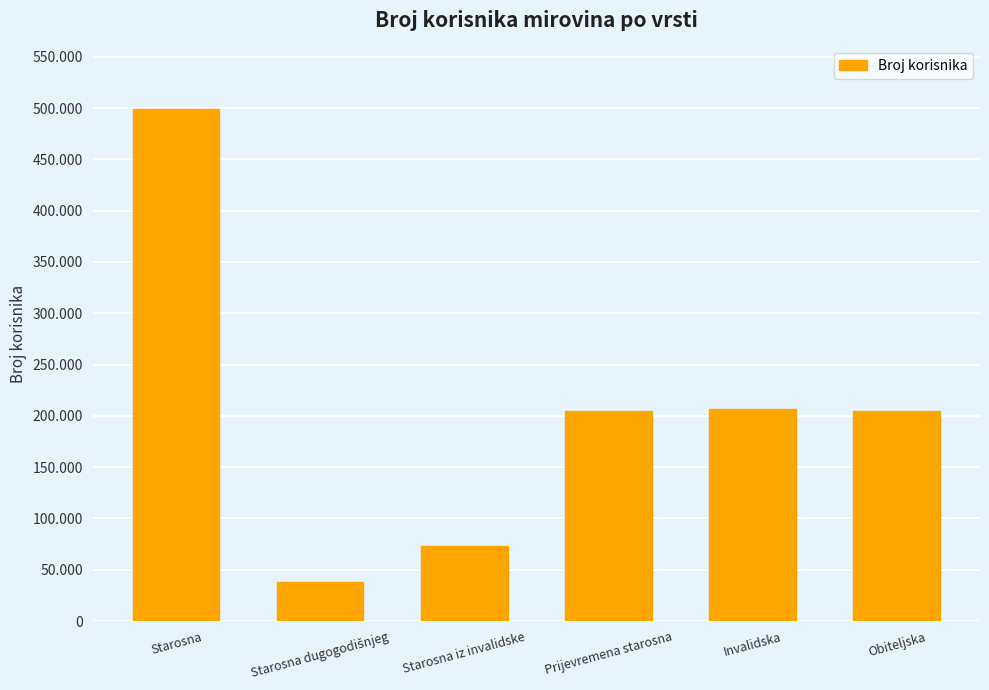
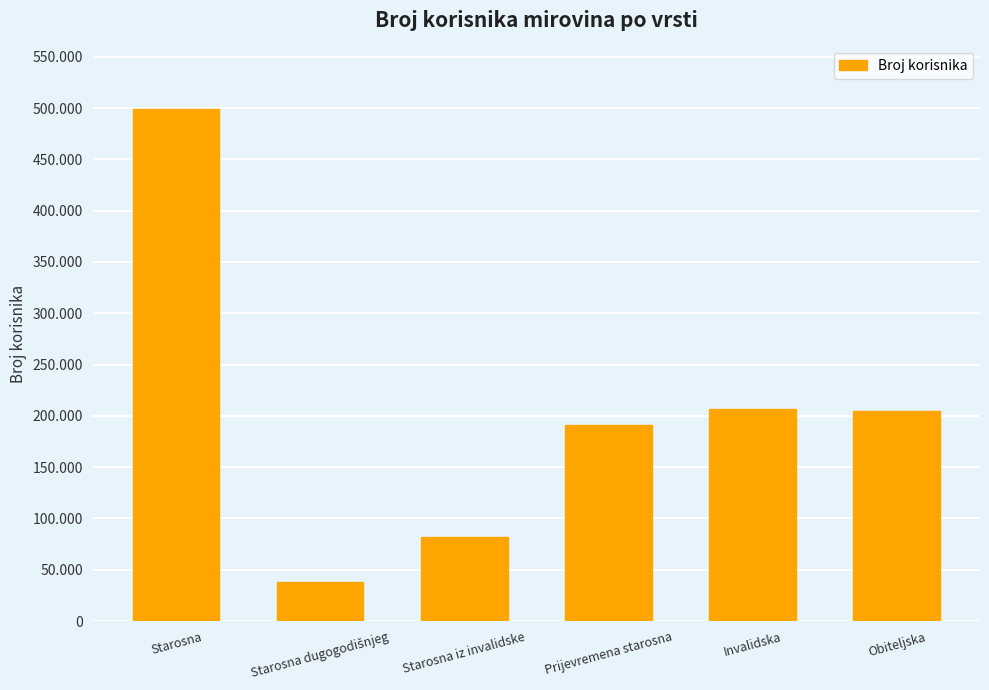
  {
    "Starosna": 499,
    "Starosna dugogodišnjeg": 38,
-   "Starosna iz invalidske": 73,
-   "Prijevremena starosna": 205,
+   "Starosna iz invalidske": 82,
+   "Prijevremena starosna": 191,
    "Invalidska": 206,
    "Obiteljska": 205
  }
